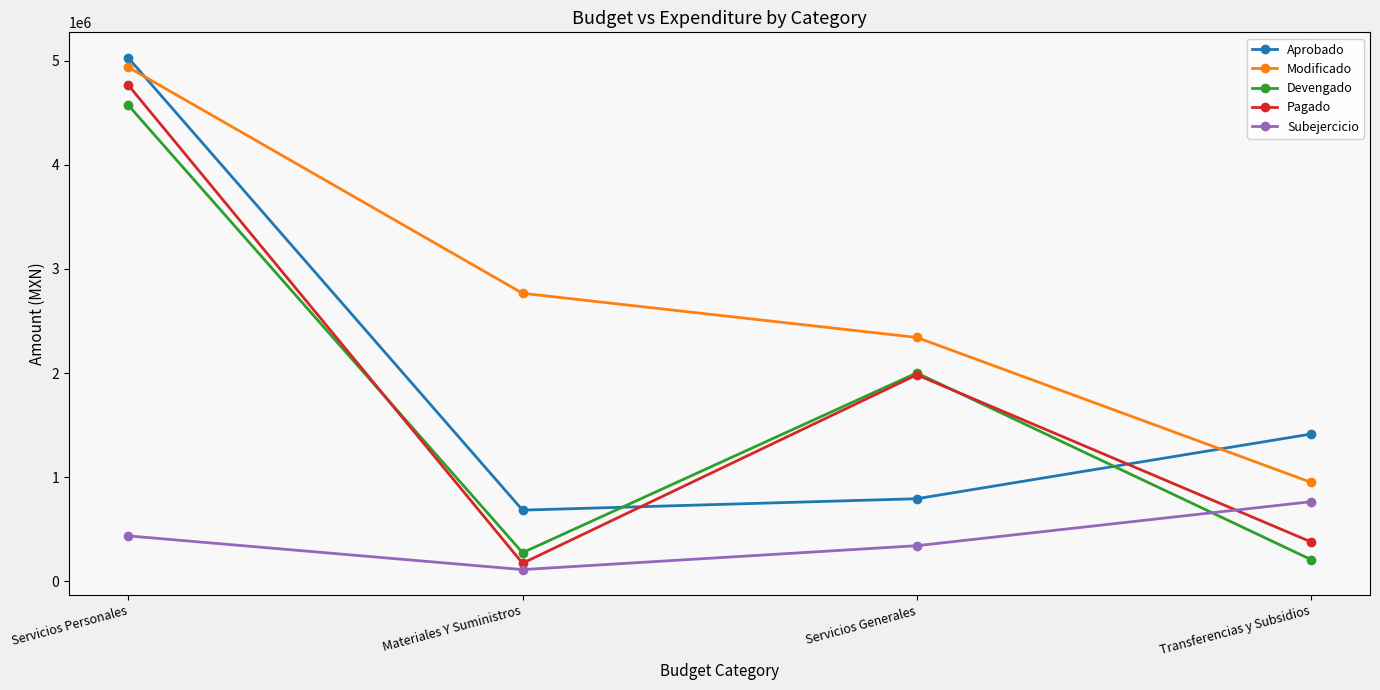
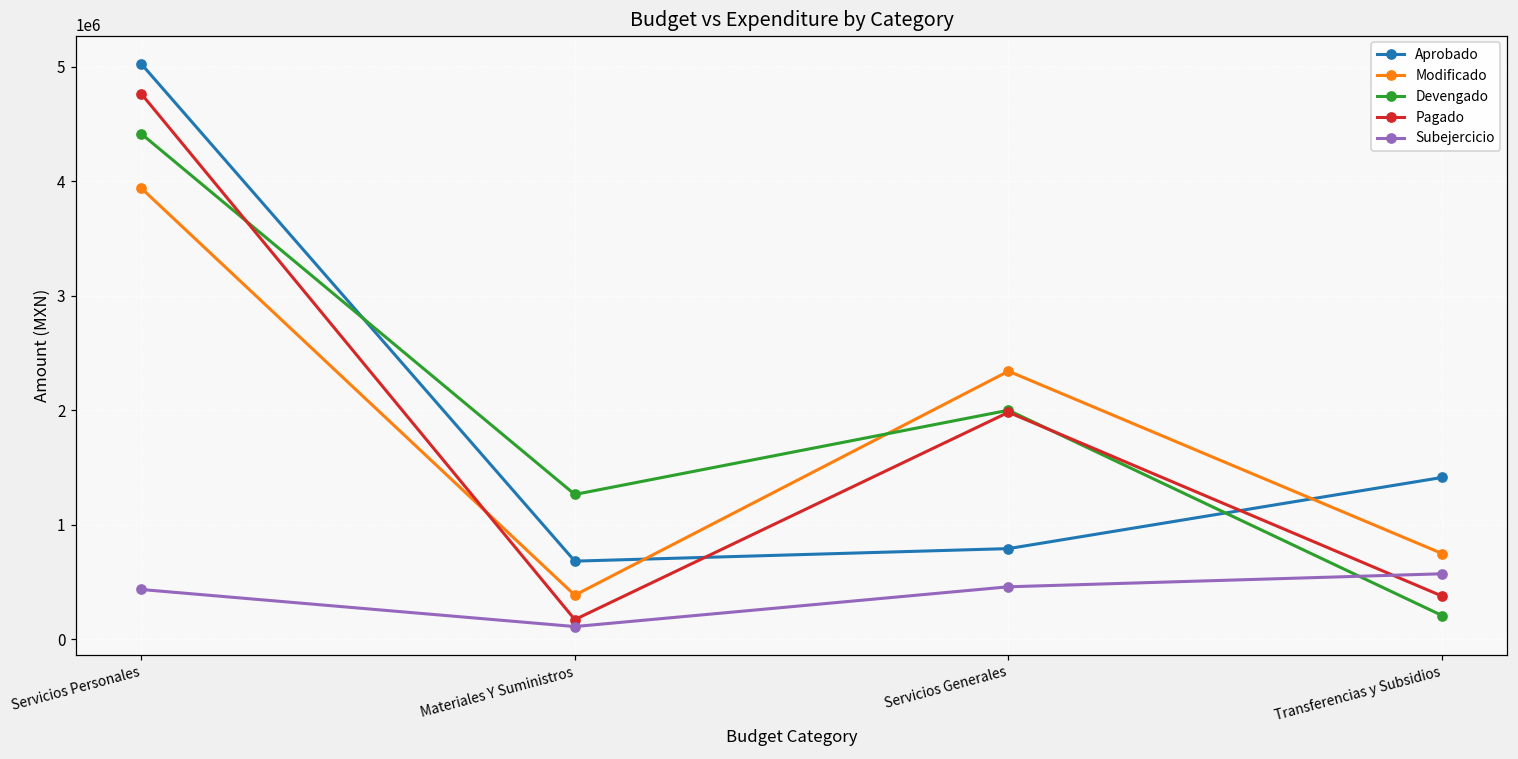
  {
    "Aprobado": {
      "Servicios Personales": 5030000,
      "Materiales Y Suministros": 680000,
      "Servicios Generales": 790000,
      "Transferencias y Subsidios": 1410000
    },
    "Modificado": {
-     "Servicios Personales": 4940000,
-     "Materiales Y Suministros": 2770000,
+     "Servicios Personales": 3940000,
+     "Materiales Y Suministros": 390000,
      "Servicios Generales": 2340000,
-     "Transferencias y Subsidios": 950000
+     "Transferencias y Subsidios": 750000
    },
    "Devengado": {
-     "Servicios Personales": 4570000,
-     "Materiales Y Suministros": 270000,
+     "Servicios Personales": 4420000,
+     "Materiales Y Suministros": 1270000,
      "Transferencias y Subsidios": 210000
    },
    "Pagado": {
      "Servicios Personales": 4770000,
      "Materiales Y Suministros": 170000,
      "Transferencias y Subsidios": 380000
    },
    "Subejercicio": {
      "Servicios Personales": 440000,
      "Materiales Y Suministros": 110000,
-     "Servicios Generales": 340000,
-     "Transferencias y Subsidios": 760000
+     "Servicios Generales": 460000,
+     "Transferencias y Subsidios": 570000
    }
  }
